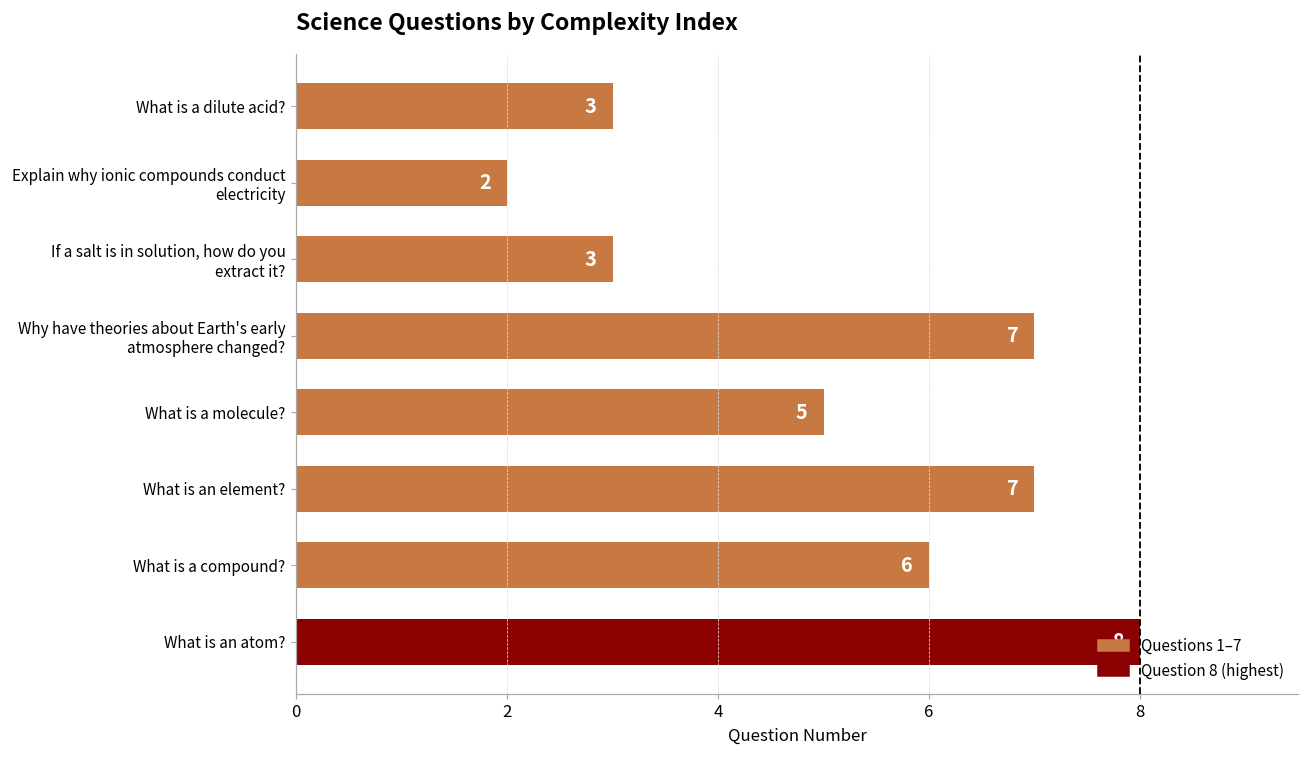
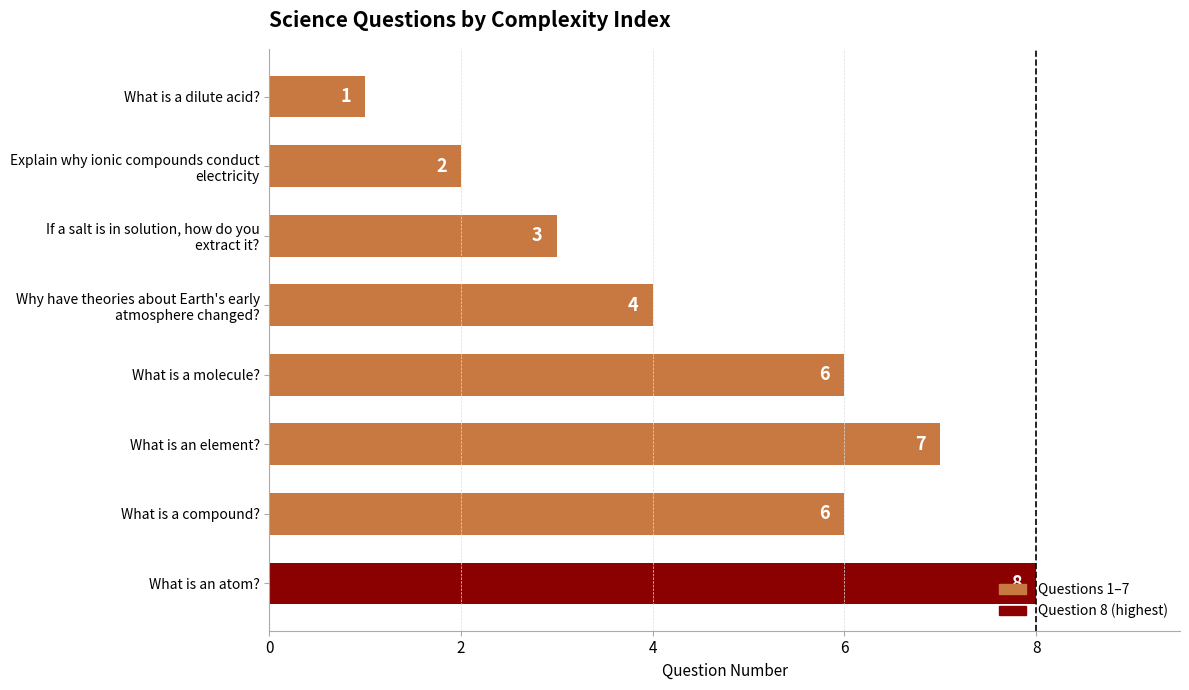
  {
-   "What is a dilute acid?": 3,
+   "What is a dilute acid?": 1,
    "Explain why ionic compounds conduct electricity": 2,
    "If a salt is in solution, how do you extract it?": 3,
-   "Why have theories about Earth's early atmosphere changed?": 7,
-   "What is a molecule?": 5,
+   "Why have theories about Earth's early atmosphere changed?": 4,
+   "What is a molecule?": 6,
    "What is an element?": 7,
    "What is a compound?": 6,
    "What is an atom?": 8
  }
